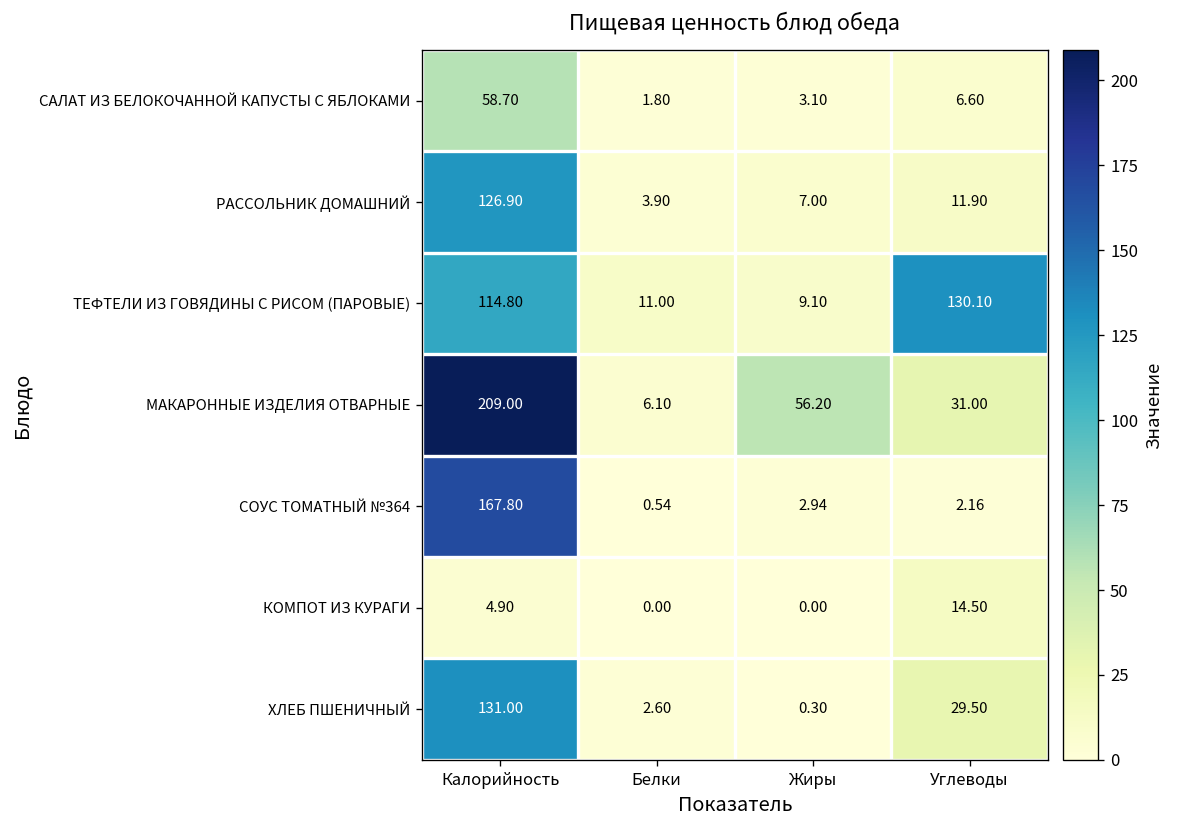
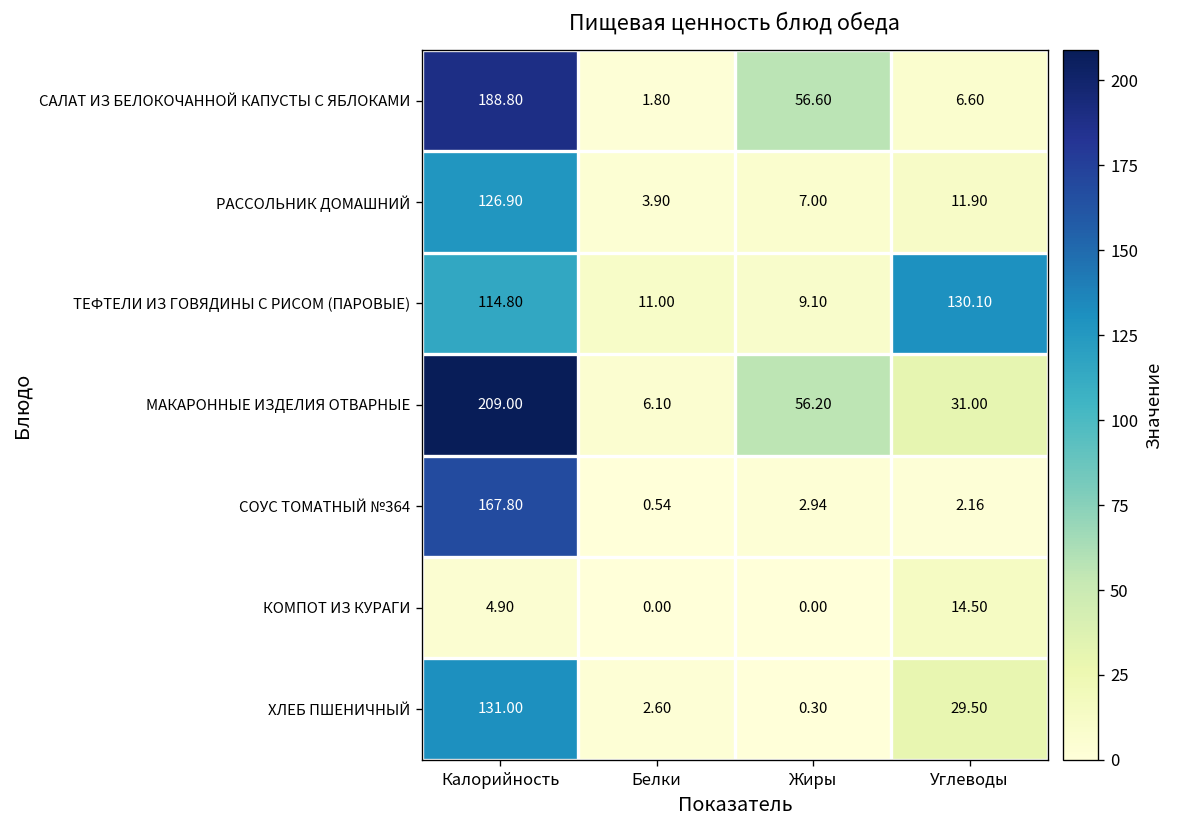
  {
    "САЛАТ ИЗ БЕЛОКОЧАННОЙ КАПУСТЫ С ЯБЛОКАМИ": {
-     "Калорийность": 58.70,
+     "Калорийность": 188.80,
      "Белки": 1.80,
-     "Жиры": 3.10,
+     "Жиры": 56.60,
      "Углеводы": 6.60
    },
    "РАССОЛЬНИК ДОМАШНИЙ": {
      "Калорийность": 126.90,
      "Белки": 3.90,
      "Жиры": 7.00,
      "Углеводы": 11.90
    },
    "ТЕФТЕЛИ ИЗ ГОВЯДИНЫ С РИСОМ (ПАРОВЫЕ)": {
      "Калорийность": 114.80,
      "Белки": 11.00,
      "Жиры": 9.10,
      "Углеводы": 130.10
    },
    "МАКАРОННЫЕ ИЗДЕЛИЯ ОТВАРНЫЕ": {
      "Калорийность": 209.00,
      "Белки": 6.10,
      "Жиры": 56.20,
      "Углеводы": 31.00
    },
    "СОУС ТОМАТНЫЙ №364": {
      "Калорийность": 167.80,
      "Белки": 0.54,
      "Жиры": 2.94,
      "Углеводы": 2.16
    },
    "КОМПОТ ИЗ КУРАГИ": {
      "Калорийность": 4.90,
      "Белки": 0.00,
      "Жиры": 0.00,
      "Углеводы": 14.50
    },
    "ХЛЕБ ПШЕНИЧНЫЙ": {
      "Калорийность": 131.00,
      "Белки": 2.60,
      "Жиры": 0.30,
      "Углеводы": 29.50
    }
  }
